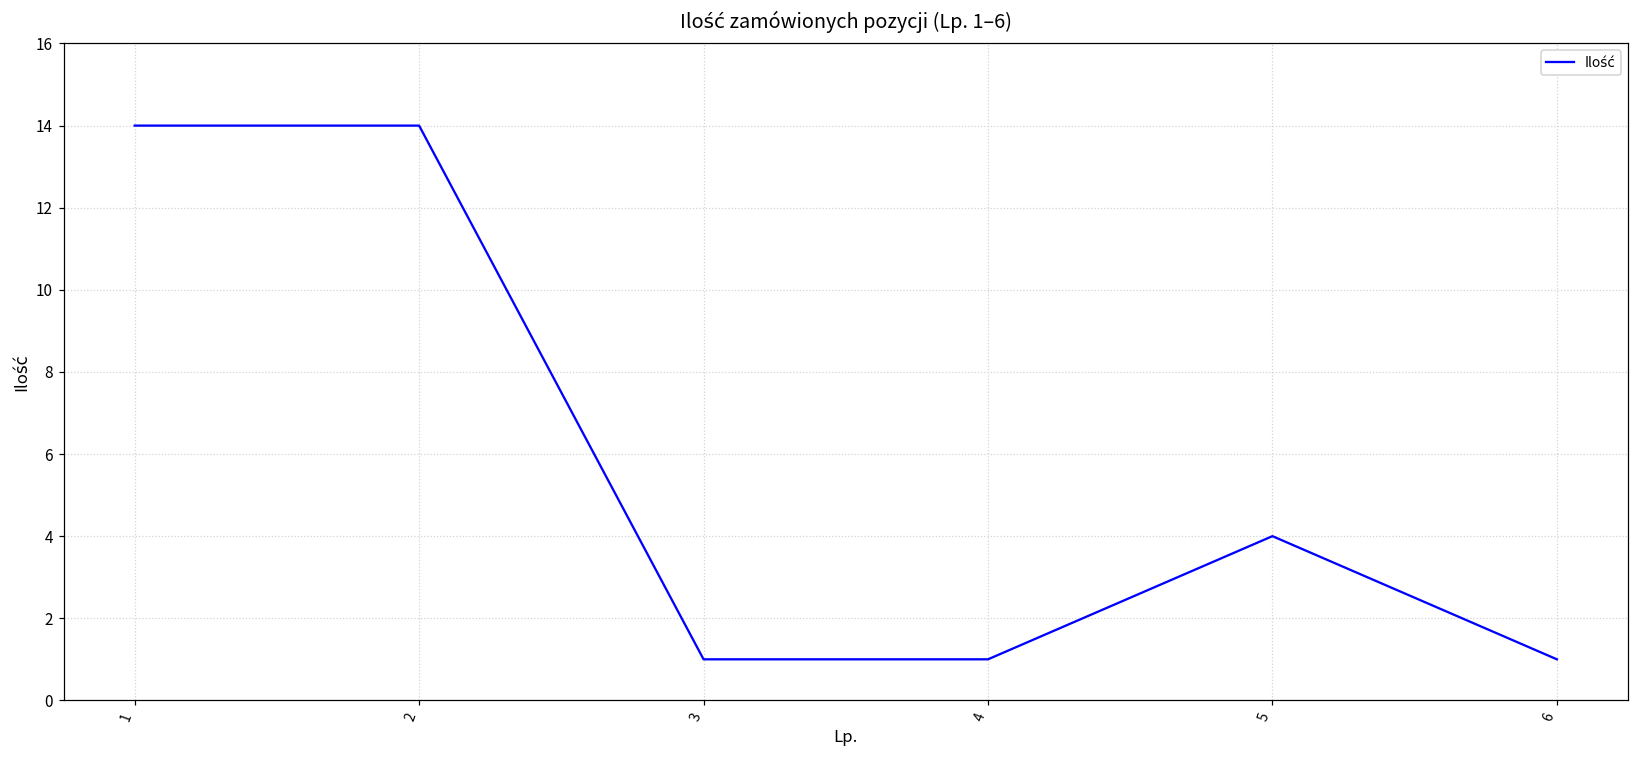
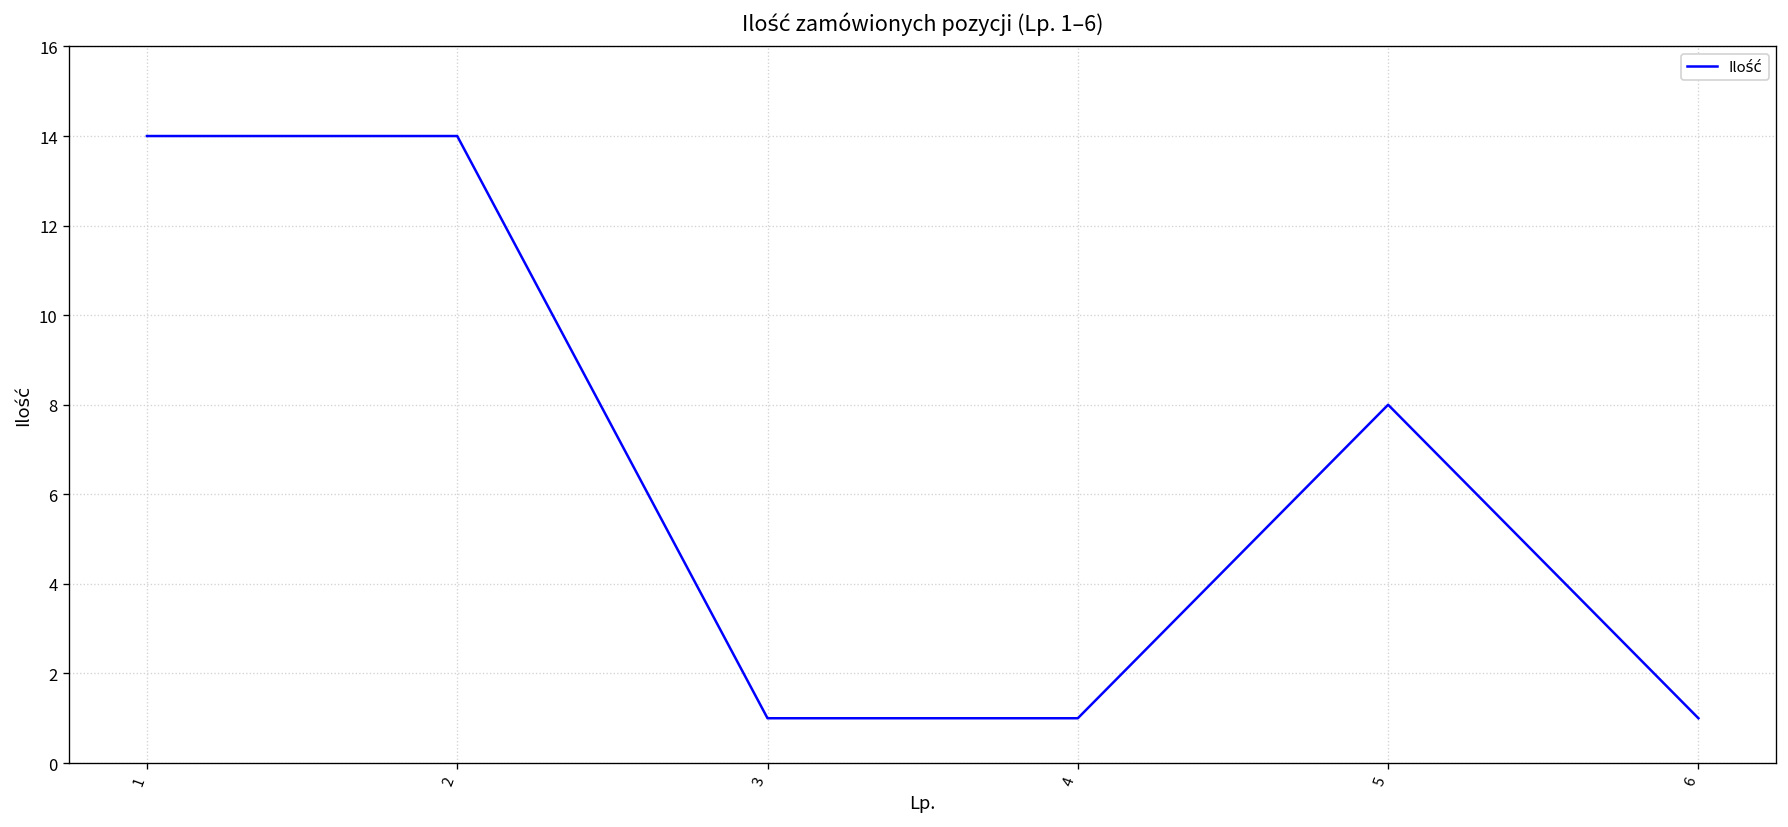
  {
    "1": 14,
    "2": 14,
    "3": 1,
    "4": 1,
-   "5": 4,
+   "5": 8,
    "6": 1
  }
